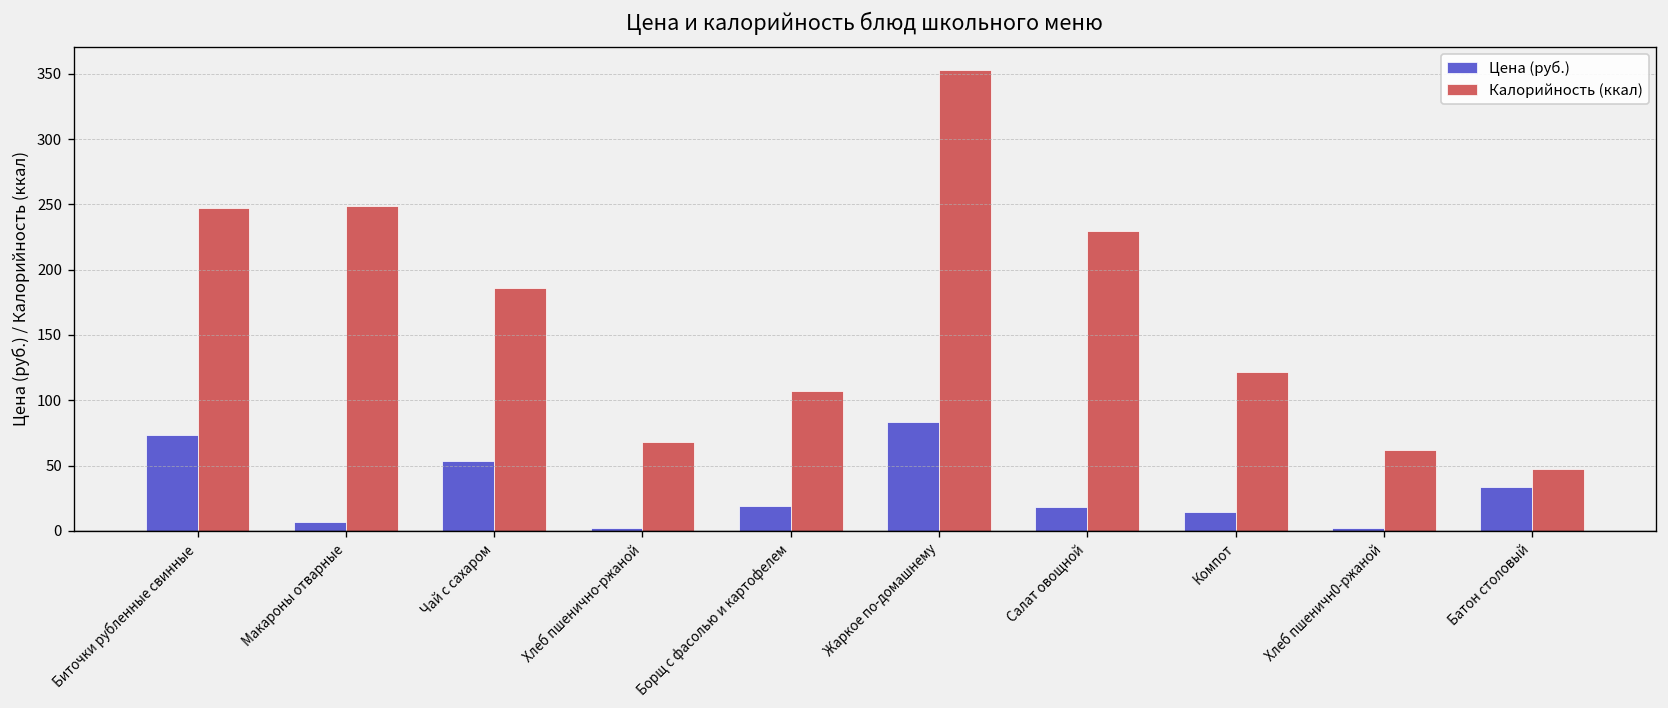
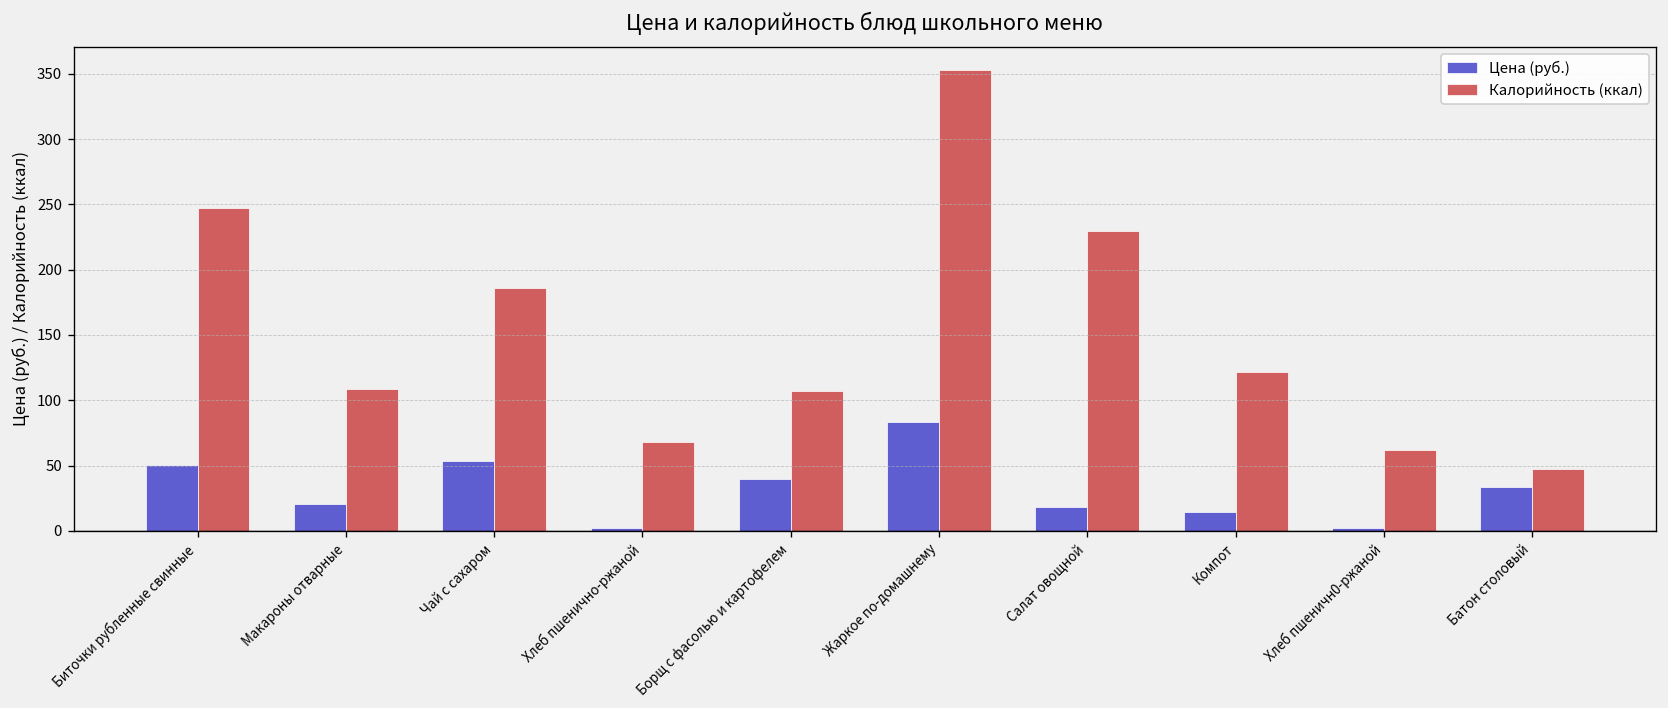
  {
    "Цена (руб.)": {
-     "Биточки рубленные свинные": 73,
-     "Макароны отварные": 7,
+     "Биточки рубленные свинные": 51,
+     "Макароны отварные": 21,
      "Чай с сахаром": 53,
      "Хлеб пшенично-ржаной": 2,
-     "Борщ с фасолью и картофелем": 19,
+     "Борщ с фасолью и картофелем": 40,
      "Жаркое по-домашнему": 83,
      "Салат овощной": 18,
      "Компот": 14,
      "Батон столовый": 34
    },
    "Калорийность (ккал)": {
      "Биточки рубленные свинные": 247,
-     "Макароны отварные": 249,
+     "Макароны отварные": 109,
      "Чай с сахаром": 186,
      "Хлеб пшенично-ржаной": 68,
      "Борщ с фасолью и картофелем": 107,
      "Жаркое по-домашнему": 353,
      "Салат овощной": 230,
      "Компот": 122,
      "Хлеб пшеничн0-ржаной": 62,
      "Батон столовый": 47
    }
  }
